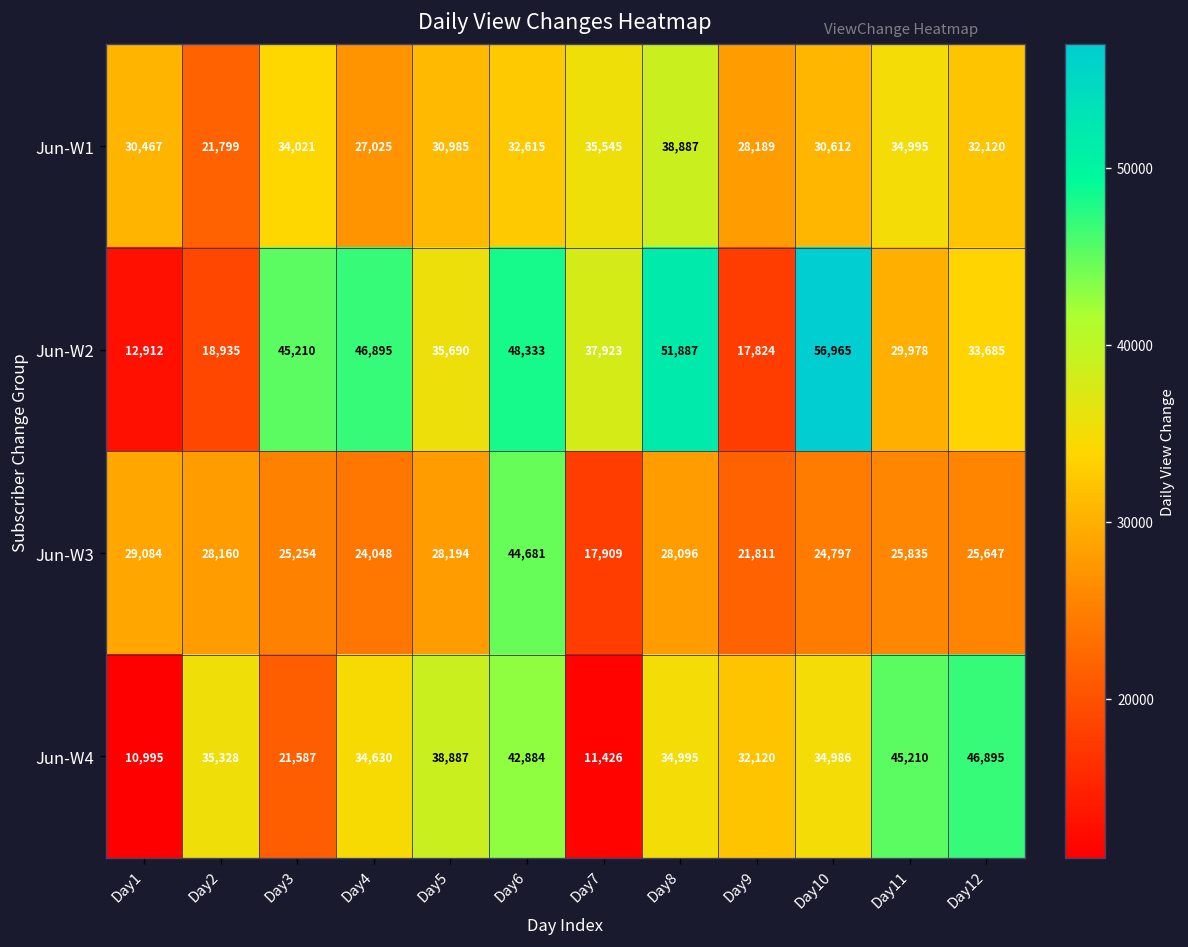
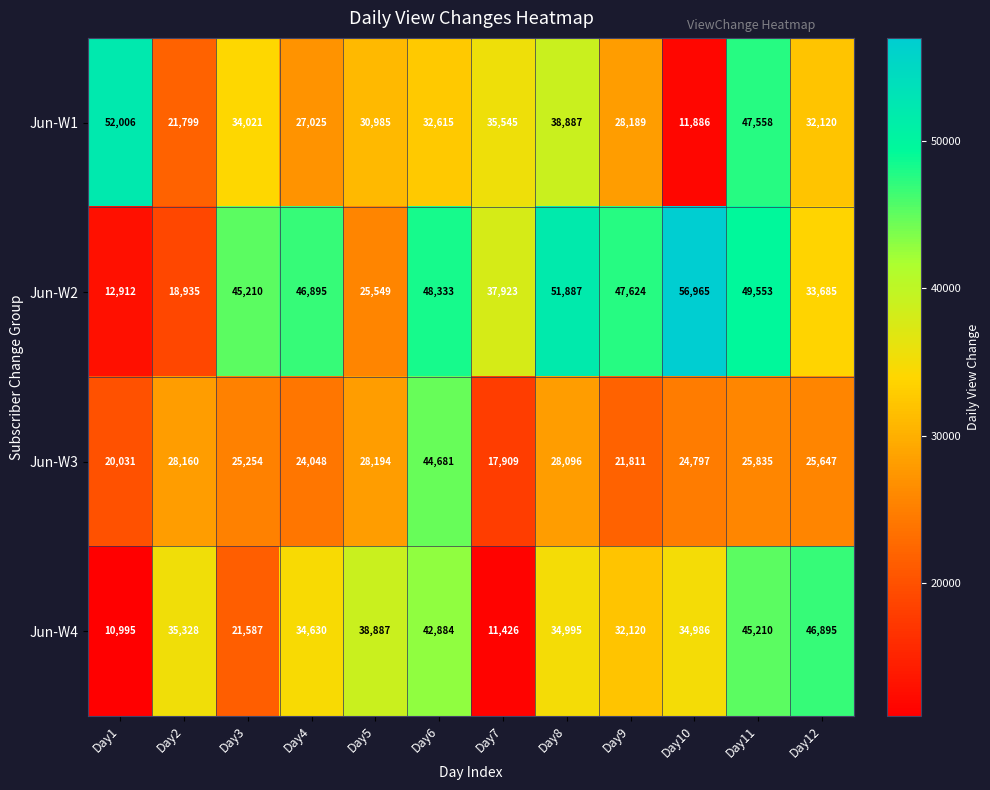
  {
    "Jun-W1": {
-     "Day1": "30,467",
+     "Day1": "52,006",
      "Day2": "21,799",
      "Day3": "34,021",
      "Day4": "27,025",
      "Day5": "30,985",
      "Day6": "32,615",
      "Day7": "35,545",
      "Day8": "38,887",
      "Day9": "28,189",
-     "Day10": "30,612",
-     "Day11": "34,995",
+     "Day10": "11,886",
+     "Day11": "47,558",
      "Day12": "32,120"
    },
    "Jun-W2": {
      "Day1": "12,912",
      "Day2": "18,935",
      "Day3": "45,210",
      "Day4": "46,895",
-     "Day5": "35,690",
+     "Day5": "25,549",
      "Day6": "48,333",
      "Day7": "37,923",
      "Day8": "51,887",
-     "Day9": "17,824",
+     "Day9": "47,624",
      "Day10": "56,965",
-     "Day11": "29,978",
+     "Day11": "49,553",
      "Day12": "33,685"
    },
    "Jun-W3": {
-     "Day1": "29,084",
+     "Day1": "20,031",
      "Day2": "28,160",
      "Day3": "25,254",
      "Day4": "24,048",
      "Day5": "28,194",
      "Day6": "44,681",
      "Day7": "17,909",
      "Day8": "28,096",
      "Day9": "21,811",
      "Day10": "24,797",
      "Day11": "25,835",
      "Day12": "25,647"
    },
    "Jun-W4": {
      "Day1": "10,995",
      "Day2": "35,328",
      "Day3": "21,587",
      "Day4": "34,630",
      "Day5": "38,887",
      "Day6": "42,884",
      "Day7": "11,426",
      "Day8": "34,995",
      "Day9": "32,120",
      "Day10": "34,986",
      "Day11": "45,210",
      "Day12": "46,895"
    }
  }
